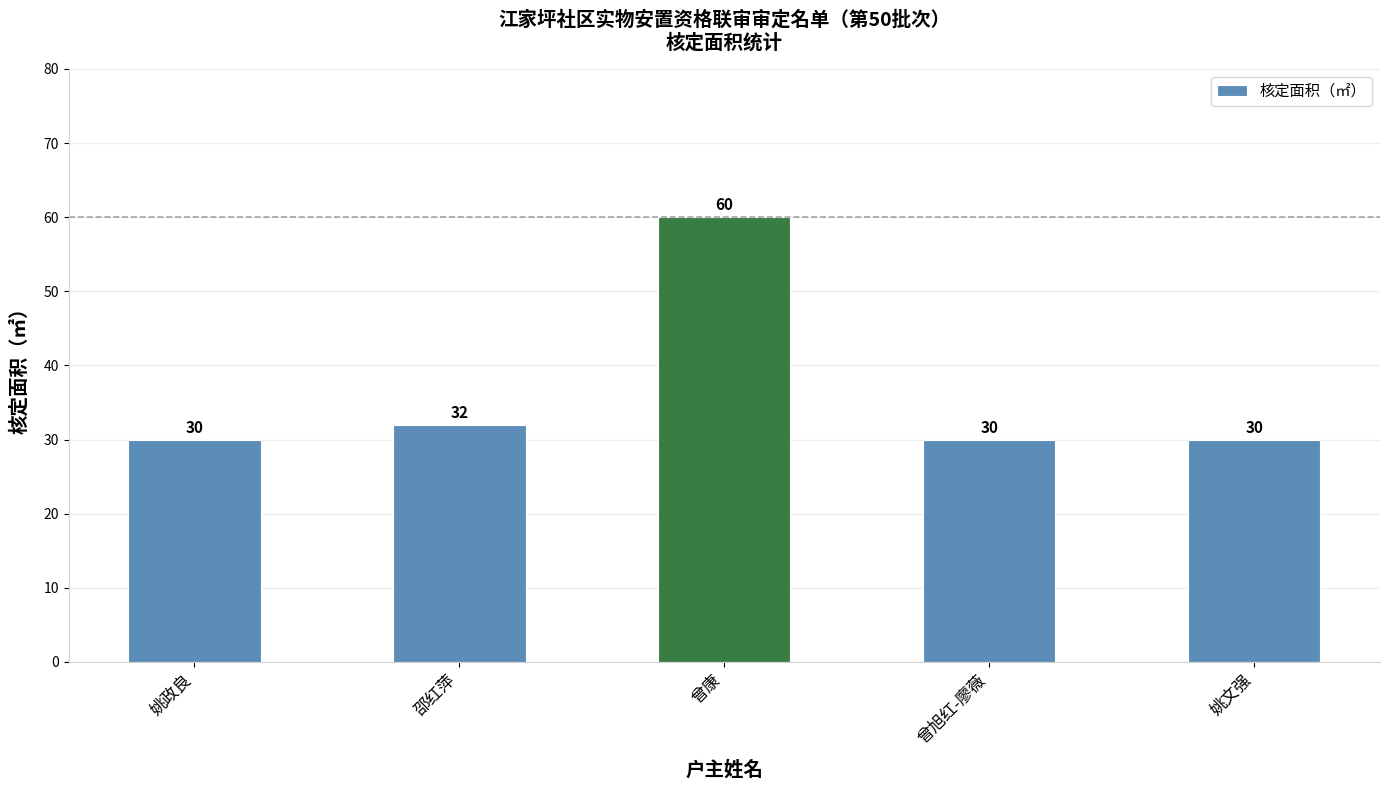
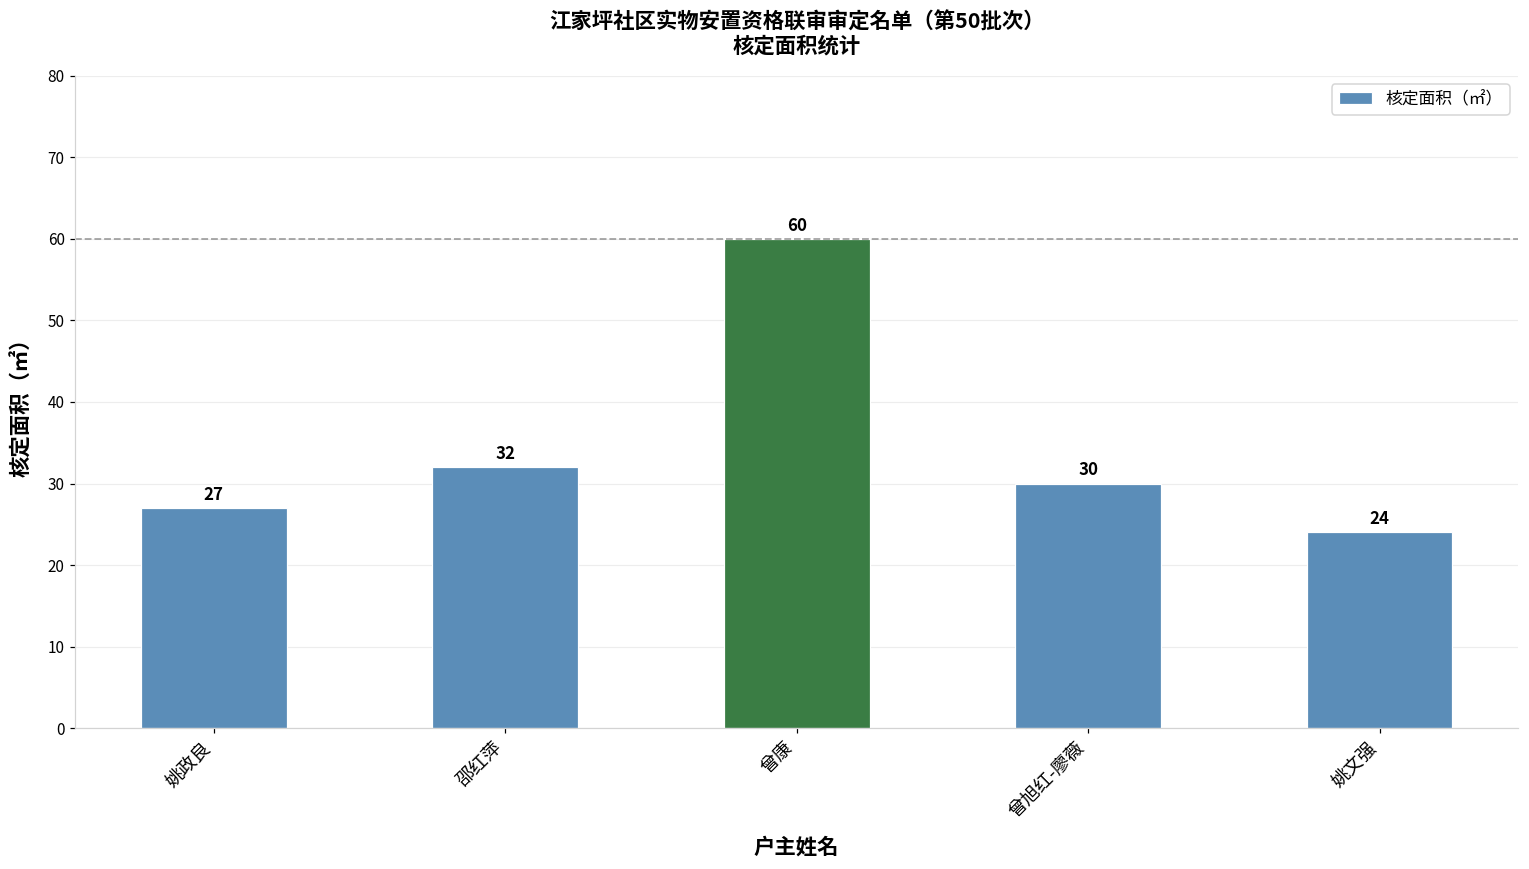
  {
-   "姚政良": 30,
+   "姚政良": 27,
    "邵红萍": 32,
    "曾康": 60,
    "曾旭红-廖薇": 30,
-   "姚文强": 30
+   "姚文强": 24
  }
